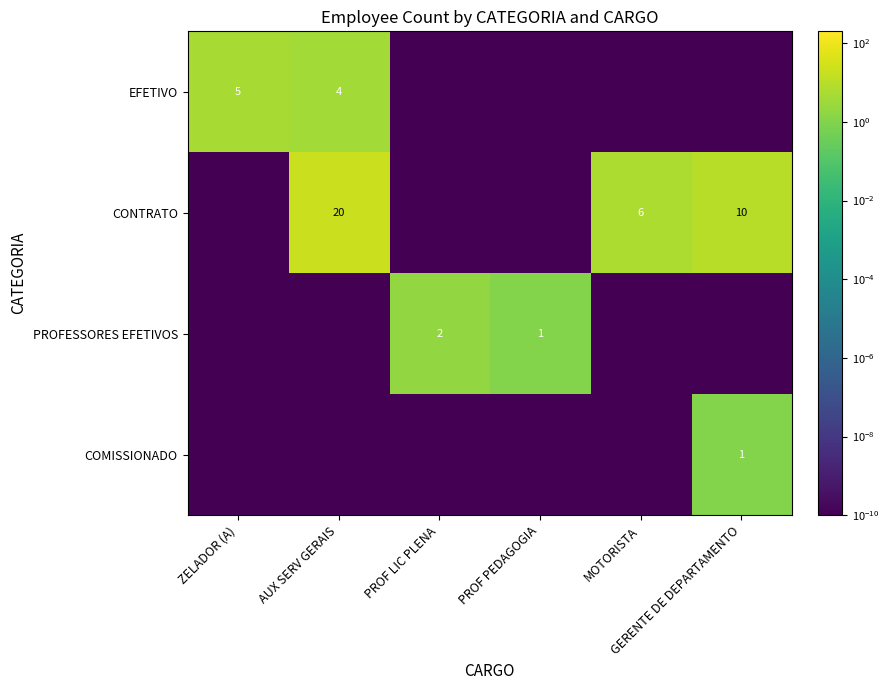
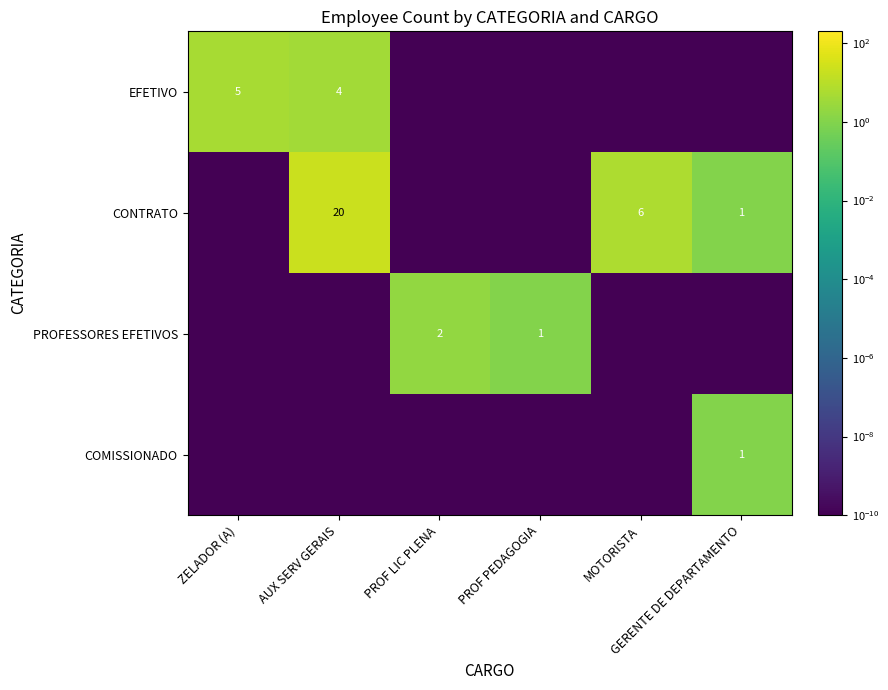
  {
    "EFETIVO": {
      "ZELADOR (A)": 5,
      "AUX SERV GERAIS": 4
    },
    "CONTRATO": {
      "AUX SERV GERAIS": 20,
      "MOTORISTA": 6,
-     "GERENTE DE DEPARTAMENTO": 10
+     "GERENTE DE DEPARTAMENTO": 1
    },
    "PROFESSORES EFETIVOS": {
      "PROF LIC PLENA": 2,
      "PROF PEDAGOGIA": 1
    },
    "COMISSIONADO": {
      "GERENTE DE DEPARTAMENTO": 1
    }
  }
